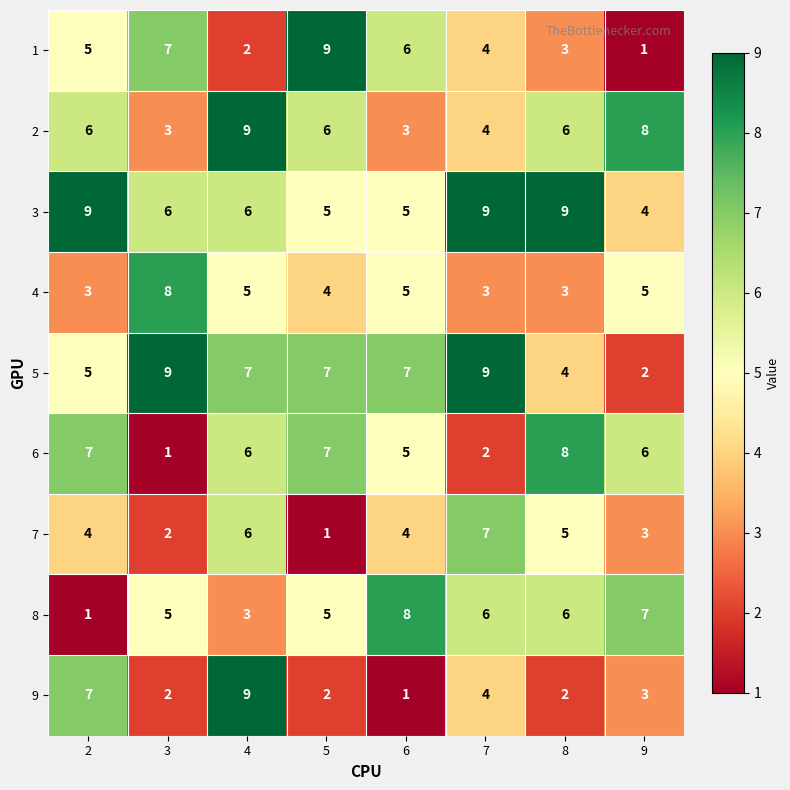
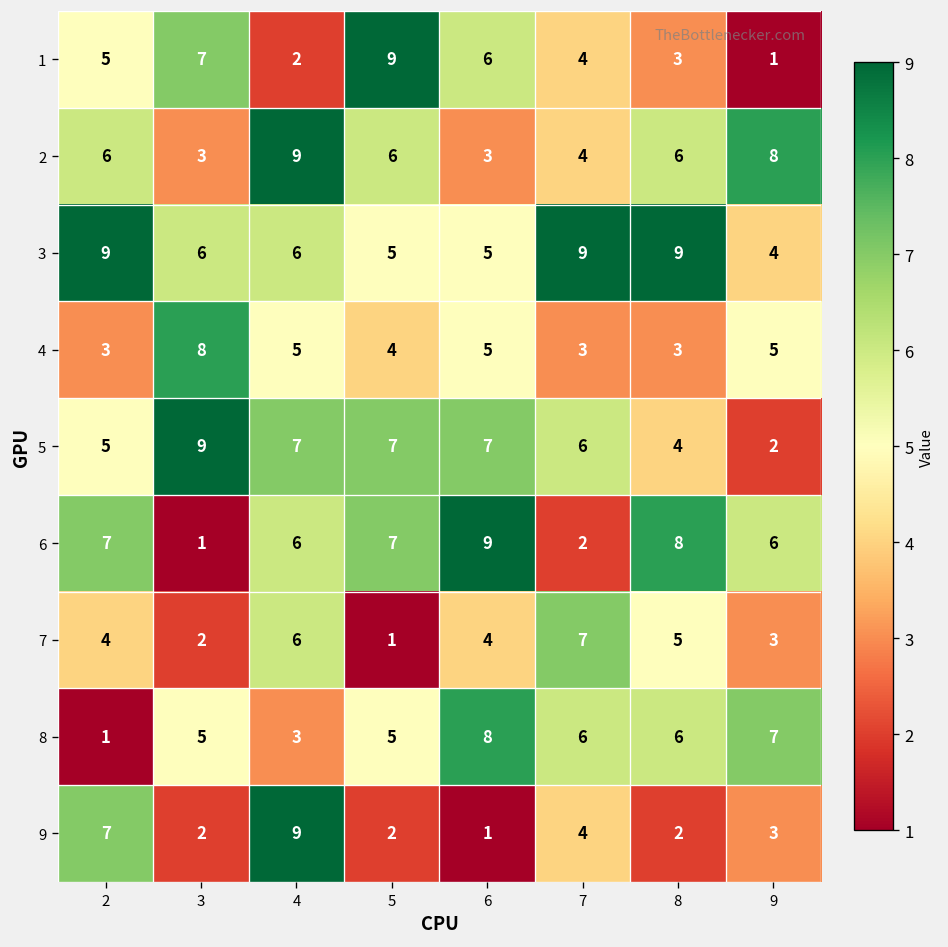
  {
    "1": {
      "2": 5,
      "3": 7,
      "4": 2,
      "5": 9,
      "6": 6,
      "7": 4,
      "8": 3
    },
    "2": {
      "2": 6,
      "3": 3,
      "4": 9,
      "5": 6,
      "6": 3,
      "7": 4,
      "8": 6,
      "9": 8
    },
    "3": {
      "2": 9,
      "3": 6,
      "4": 6,
      "5": 5,
      "6": 5,
      "7": 9,
      "8": 9,
      "9": 4
    },
    "4": {
      "2": 3,
      "3": 8,
      "4": 5,
      "5": 4,
      "6": 5,
      "7": 3,
      "8": 3,
      "9": 5
    },
    "5": {
      "2": 5,
      "3": 9,
      "4": 7,
      "5": 7,
      "6": 7,
-     "7": 9,
+     "7": 6,
      "8": 4,
      "9": 2
    },
    "6": {
      "2": 7,
      "3": 1,
      "4": 6,
      "5": 7,
-     "6": 5,
+     "6": 9,
      "7": 2,
      "8": 8,
      "9": 6
    },
    "7": {
      "2": 4,
      "3": 2,
      "4": 6,
      "5": 1,
      "6": 4,
      "7": 7,
      "8": 5,
      "9": 3
    },
    "8": {
      "2": 1,
      "3": 5,
      "4": 3,
      "5": 5,
      "6": 8,
      "7": 6,
      "8": 6,
      "9": 7
    },
    "9": {
      "2": 7,
      "3": 2,
      "4": 9,
      "5": 2,
      "6": 1,
      "7": 4,
      "8": 2,
      "9": 3
    }
  }
